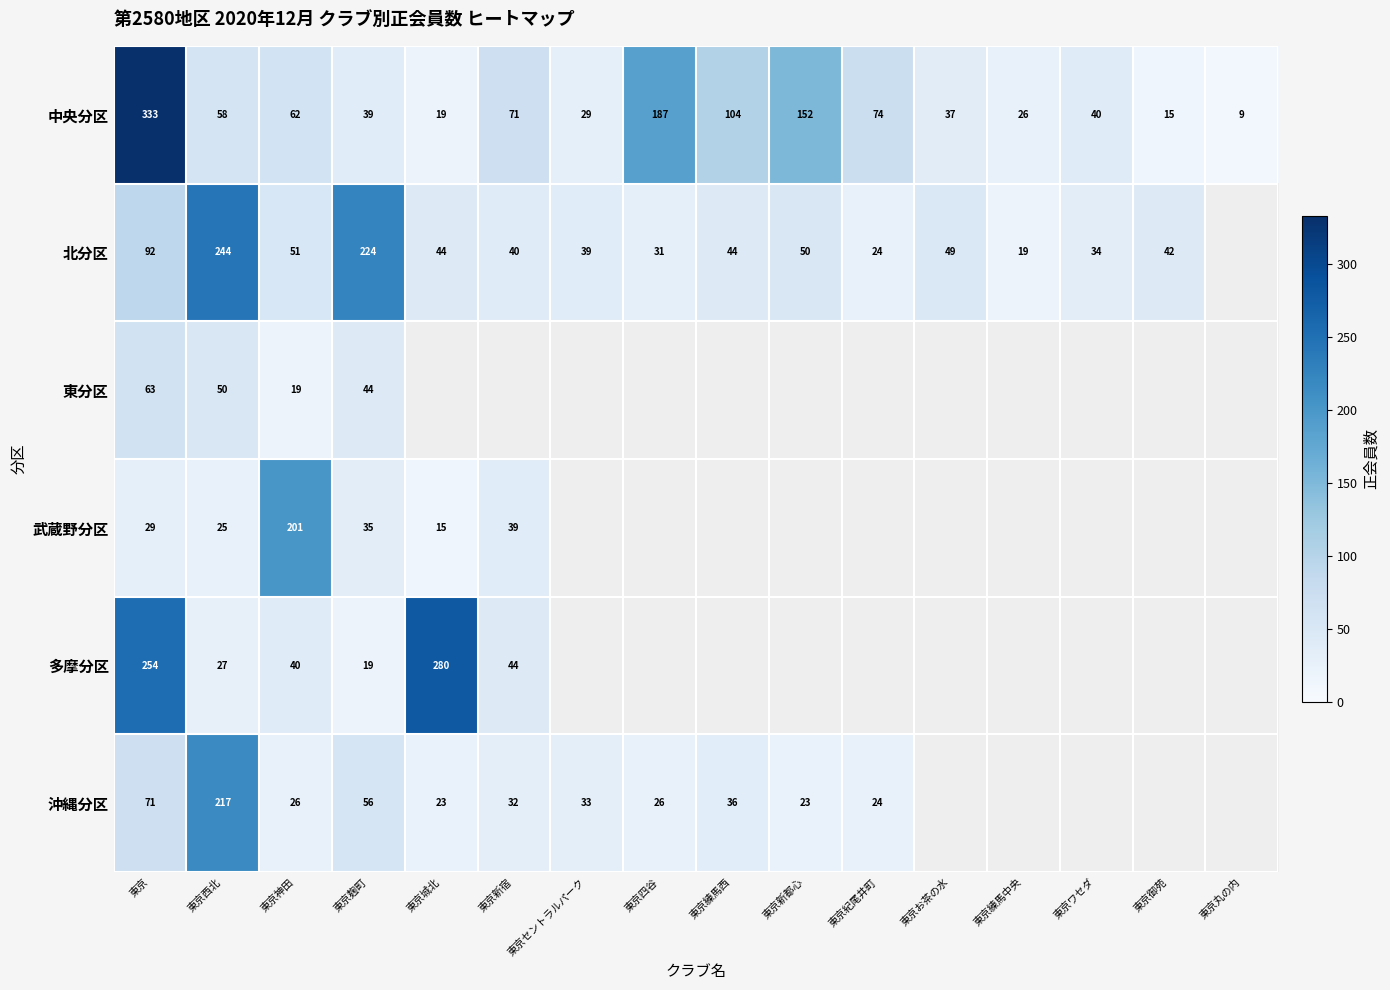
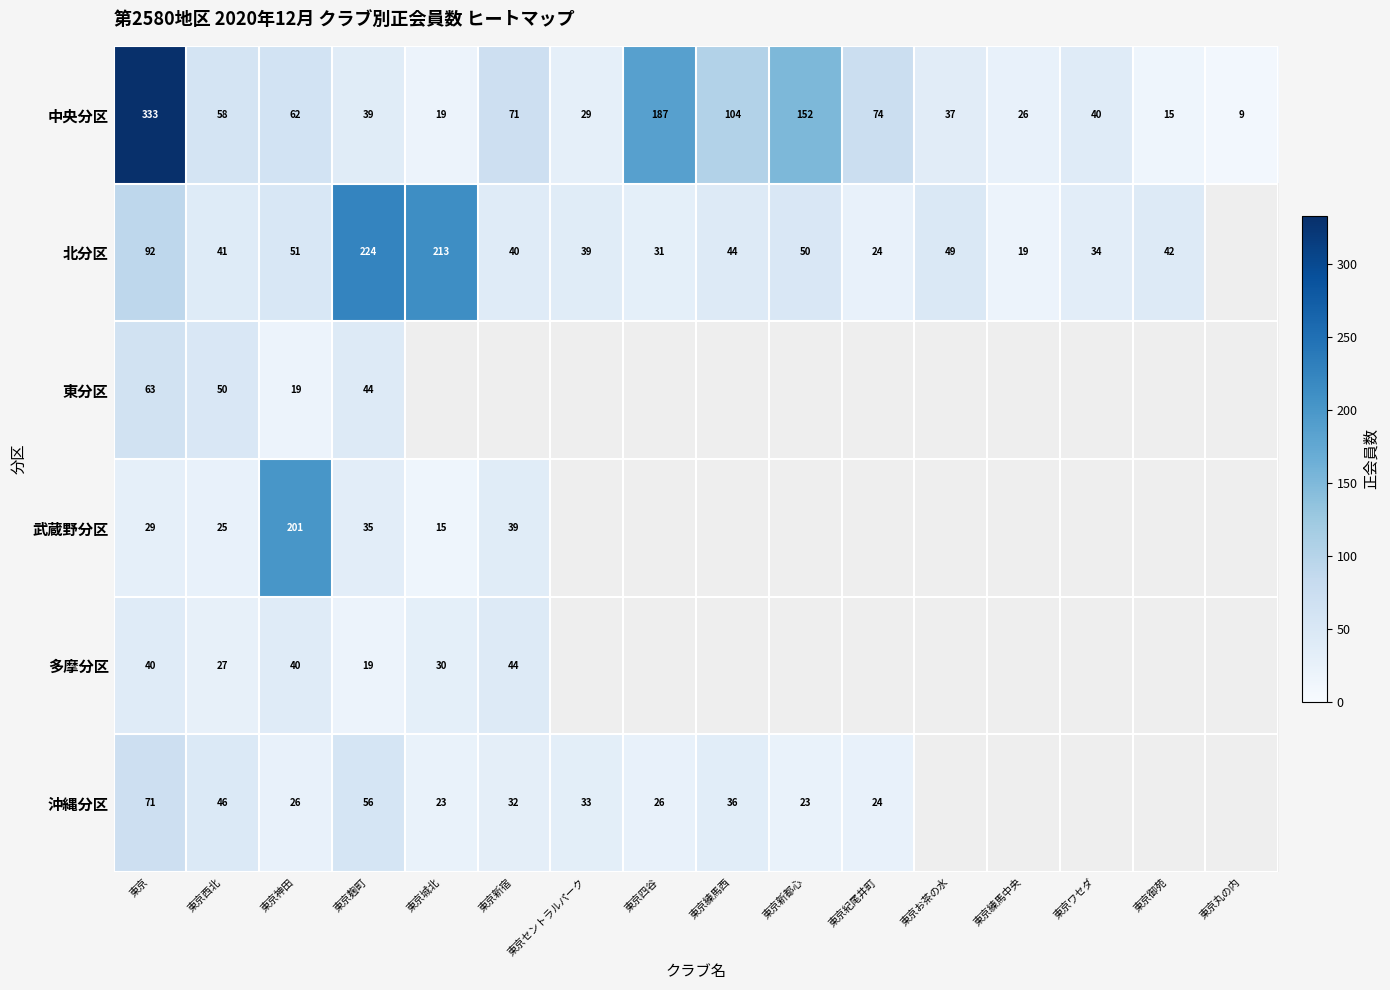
  {
    "中央分区": {
      "東京": 333,
      "東京西北": 58,
      "東京神田": 62,
      "東京麹町": 39,
      "東京城北": 19,
      "東京新宿": 71,
      "東京セントラルパーク": 29,
      "東京四谷": 187,
      "東京練馬西": 104,
      "東京新都心": 152,
      "東京紀尾井町": 74,
      "東京お茶の水": 37,
      "東京練馬中央": 26,
      "東京ワセダ": 40,
      "東京御苑": 15,
      "東京丸の内": 9
    },
    "北分区": {
      "東京": 92,
-     "東京西北": 244,
+     "東京西北": 41,
      "東京神田": 51,
      "東京麹町": 224,
-     "東京城北": 44,
+     "東京城北": 213,
      "東京新宿": 40,
      "東京セントラルパーク": 39,
      "東京四谷": 31,
      "東京練馬西": 44,
      "東京新都心": 50,
      "東京紀尾井町": 24,
      "東京お茶の水": 49,
      "東京練馬中央": 19,
      "東京ワセダ": 34,
      "東京御苑": 42
    },
    "東分区": {
      "東京": 63,
      "東京西北": 50,
      "東京神田": 19,
      "東京麹町": 44
    },
    "武蔵野分区": {
      "東京": 29,
      "東京西北": 25,
      "東京神田": 201,
      "東京麹町": 35,
      "東京城北": 15,
      "東京新宿": 39
    },
    "多摩分区": {
-     "東京": 254,
+     "東京": 40,
      "東京西北": 27,
      "東京神田": 40,
      "東京麹町": 19,
-     "東京城北": 280,
+     "東京城北": 30,
      "東京新宿": 44
    },
    "沖縄分区": {
      "東京": 71,
-     "東京西北": 217,
+     "東京西北": 46,
      "東京神田": 26,
      "東京麹町": 56,
      "東京城北": 23,
      "東京新宿": 32,
      "東京セントラルパーク": 33,
      "東京四谷": 26,
      "東京練馬西": 36,
      "東京新都心": 23,
      "東京紀尾井町": 24
    }
  }
